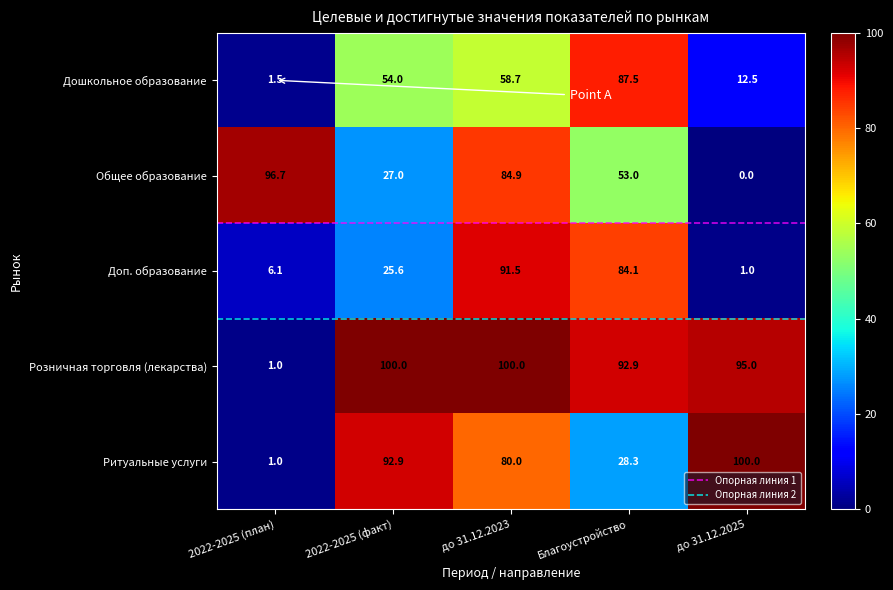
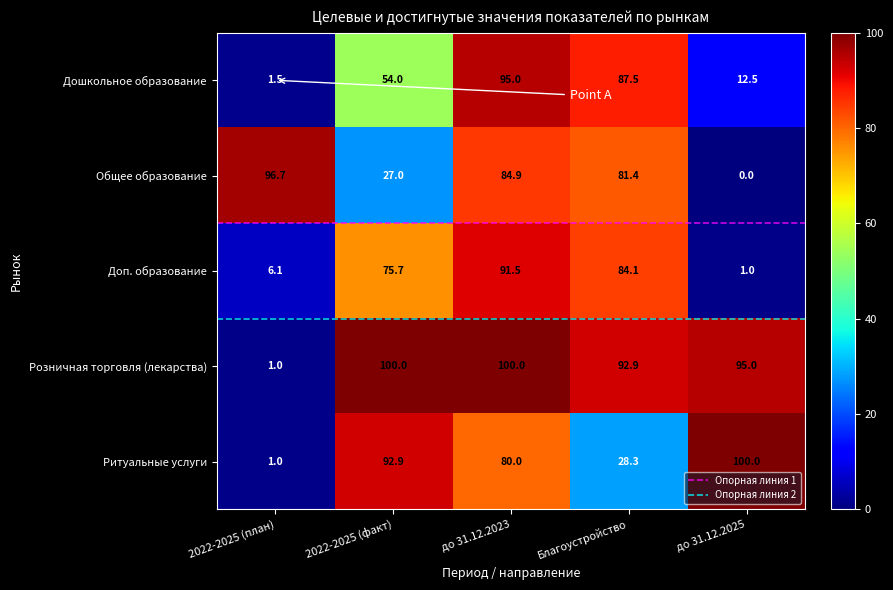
  {
    "Дошкольное образование": {
-     "до 31.12.2023": 58.7,
+     "до 31.12.2023": 95.0,
      "Благоустройство": 87.5,
      "до 31.12.2025": 12.5
    },
    "Общее образование": {
      "2022-2025 (план)": 96.7,
      "2022-2025 (факт)": 27.0,
      "до 31.12.2023": 84.9,
-     "Благоустройство": 53.0,
+     "Благоустройство": 81.4,
      "до 31.12.2025": 0.0
    },
    "Доп. образование": {
      "2022-2025 (план)": 6.1,
-     "2022-2025 (факт)": 25.6,
+     "2022-2025 (факт)": 75.7,
      "до 31.12.2023": 91.5,
      "Благоустройство": 84.1,
      "до 31.12.2025": 1.0
    },
    "Розничная торговля (лекарства)": {
      "2022-2025 (план)": 1.0,
      "2022-2025 (факт)": 100.0,
      "до 31.12.2023": 100.0,
      "Благоустройство": 92.9,
      "до 31.12.2025": 95.0
    },
    "Ритуальные услуги": {
      "2022-2025 (план)": 1.0,
      "2022-2025 (факт)": 92.9,
      "до 31.12.2023": 80.0,
      "Благоустройство": 28.3,
      "до 31.12.2025": 100.0
    }
  }
